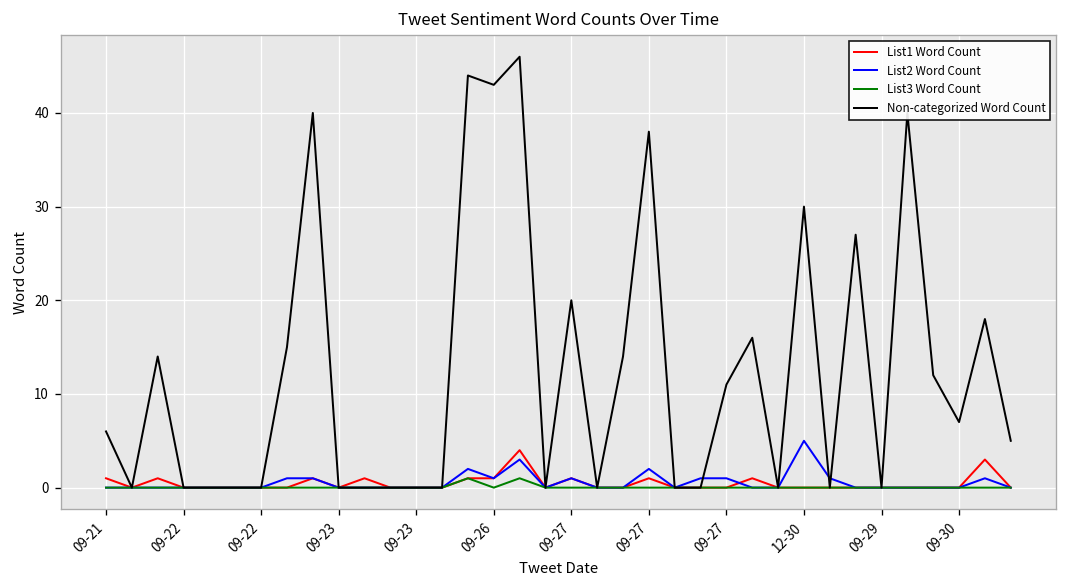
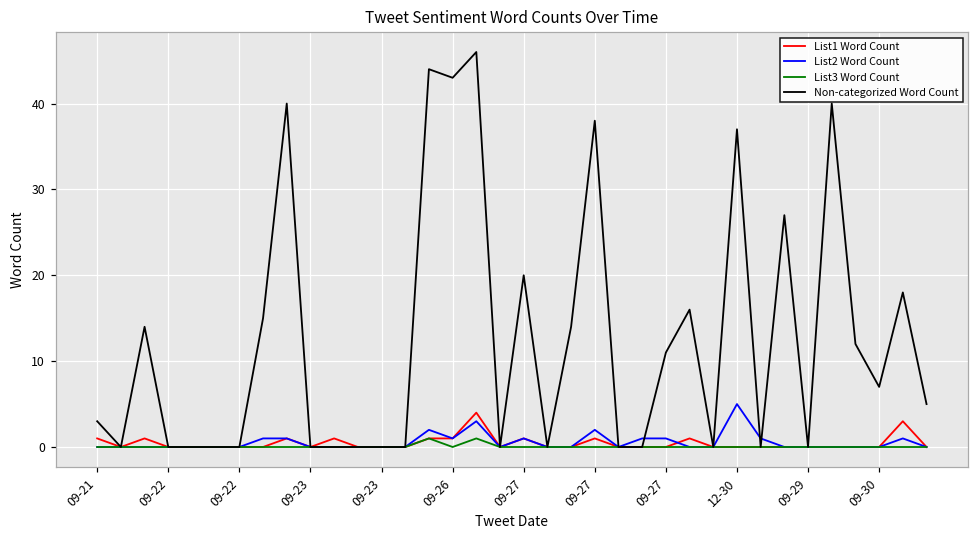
  {
    "List1 Word Count": {
      "09-21": 1
    },
    "List2 Word Count": {
      "12-30": 5
    },
    "List3 Word Count": {
      "09-26": 0
    },
    "Non-categorized Word Count": {
-     "09-21": 6,
+     "09-21": 3,
      "09-26": 43,
-     "12-30": 30,
+     "12-30": 37,
      "09-30": 7
    }
  }
